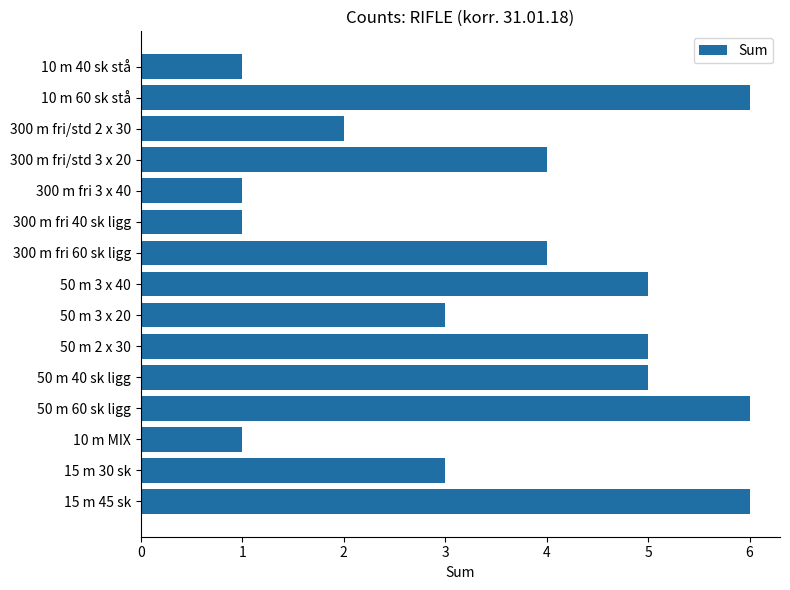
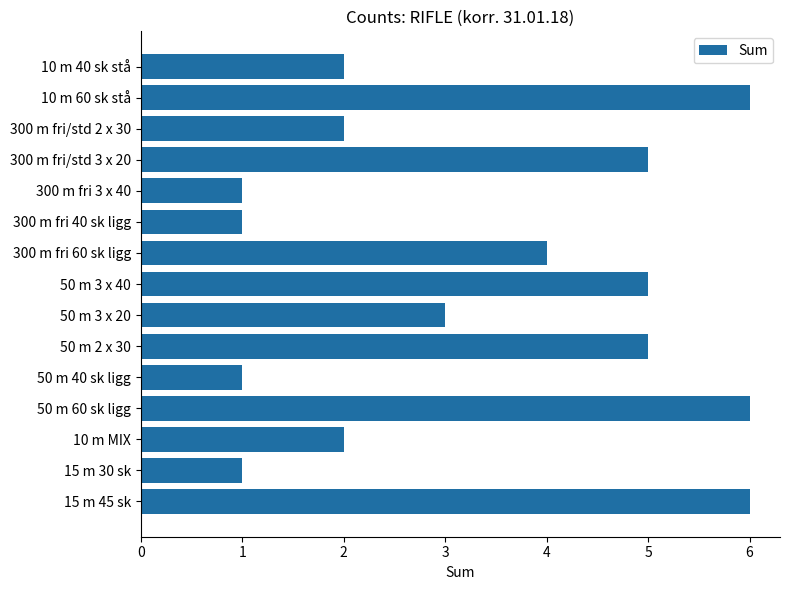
  {
-   "10 m 40 sk stå": 1,
+   "10 m 40 sk stå": 2,
    "10 m 60 sk stå": 6,
    "300 m fri/std 2 x 30": 2,
-   "300 m fri/std 3 x 20": 4,
+   "300 m fri/std 3 x 20": 5,
    "300 m fri 3 x 40": 1,
    "300 m fri 40 sk ligg": 1,
    "300 m fri 60 sk ligg": 4,
    "50 m 3 x 40": 5,
    "50 m 3 x 20": 3,
    "50 m 2 x 30": 5,
-   "50 m 40 sk ligg": 5,
+   "50 m 40 sk ligg": 1,
    "50 m 60 sk ligg": 6,
-   "10 m MIX": 1,
-   "15 m 30 sk": 3,
+   "10 m MIX": 2,
+   "15 m 30 sk": 1,
    "15 m 45 sk": 6
  }
